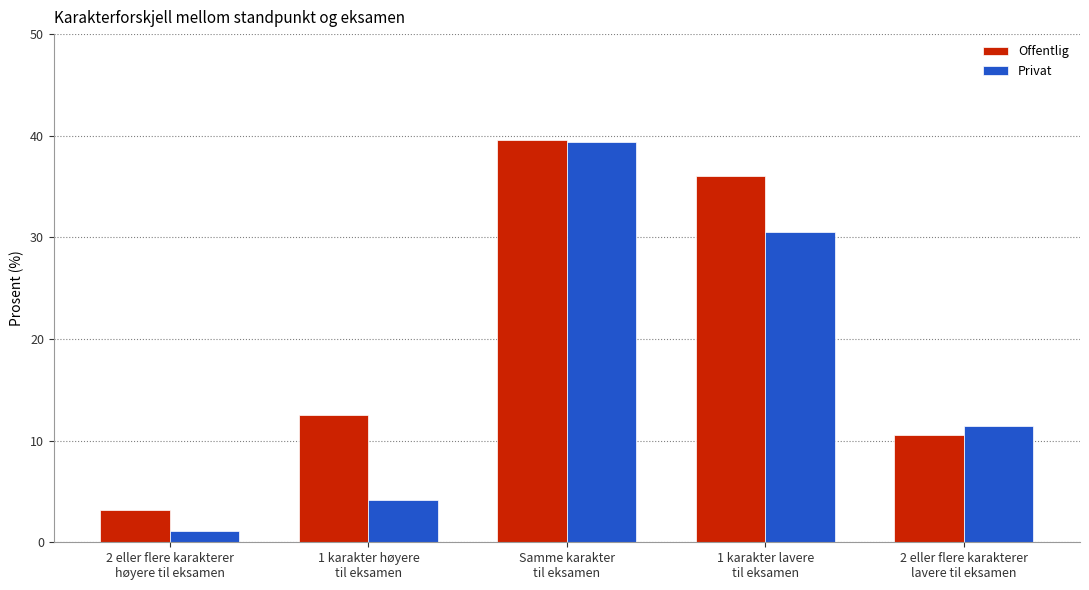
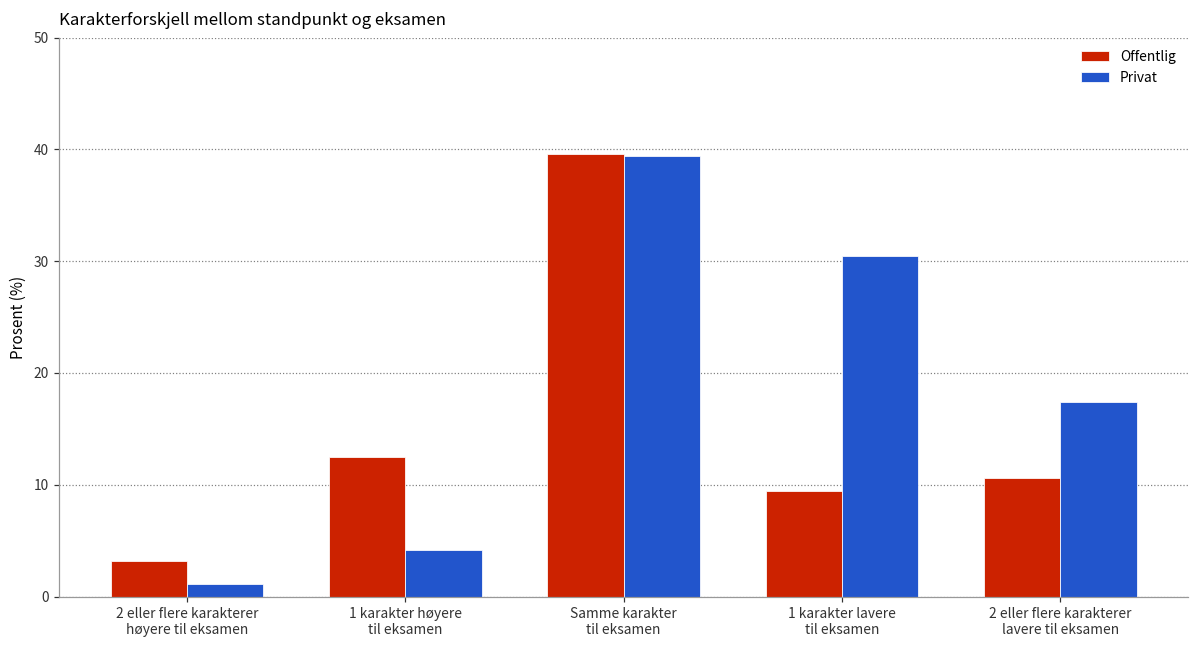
  {
    "Offentlig": {
      "2 eller flere karakterer høyere til eksamen": 3.2,
      "1 karakter høyere til eksamen": 12.5,
      "Samme karakter til eksamen": 39.6,
-     "1 karakter lavere til eksamen": 36.0,
+     "1 karakter lavere til eksamen": 9.4,
      "2 eller flere karakterer lavere til eksamen": 10.6
    },
    "Privat": {
      "2 eller flere karakterer høyere til eksamen": 1.1,
      "1 karakter høyere til eksamen": 4.2,
      "Samme karakter til eksamen": 39.4,
      "1 karakter lavere til eksamen": 30.5,
-     "2 eller flere karakterer lavere til eksamen": 11.4
+     "2 eller flere karakterer lavere til eksamen": 17.4
    }
  }
